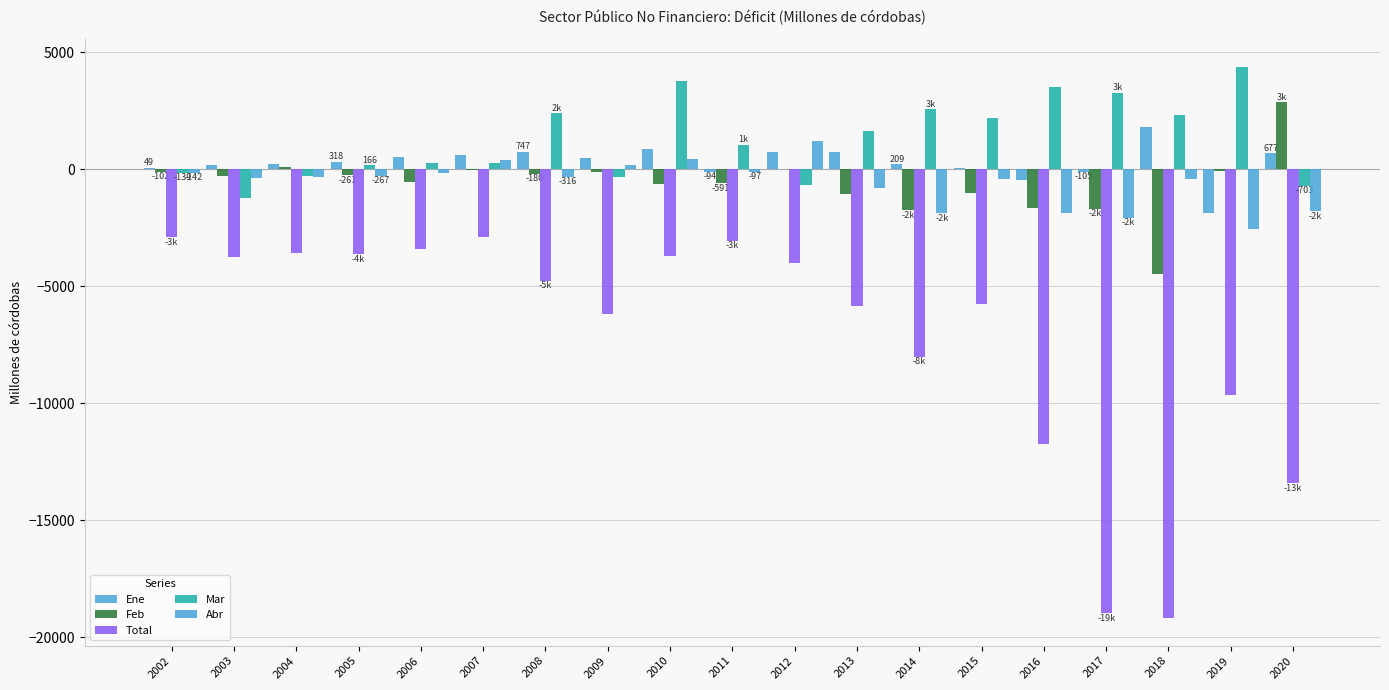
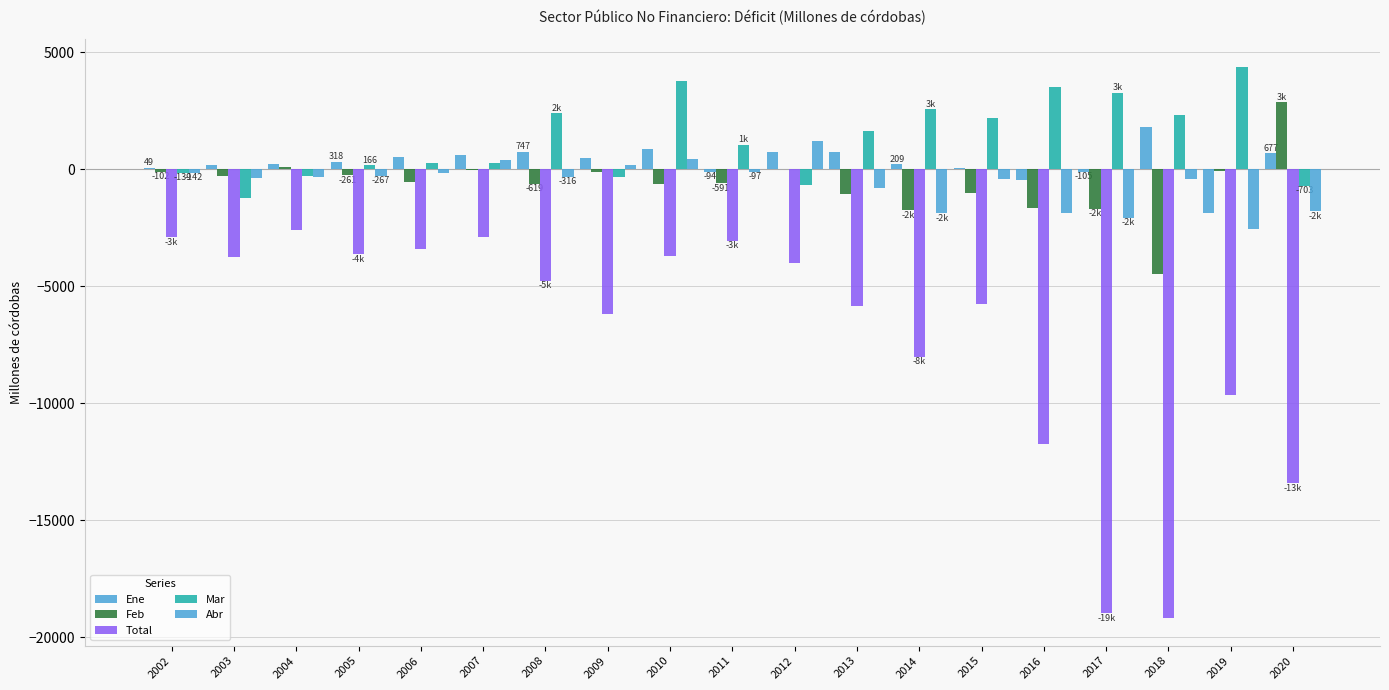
  {
    "Feb": {
      "2002": "-102",
      "2005": "-261",
-     "2008": "-180",
+     "2008": "-619",
      "2011": "-591",
      "2014": "-2k",
      "2017": "-2k",
      "2020": "3k"
    },
    "Total": {
      "2003": "-3800",
-     "2004": "-3600",
+     "2004": "-2600",
      "2006": "-3400",
      "2007": "-2900",
      "2009": "-6200",
      "2010": "-3700",
      "2012": "-4000",
      "2013": "-5900",
      "2015": "-5800",
      "2016": "-11700",
      "2018": "-19200",
      "2019": "-9700"
    },
    "Mar": {
      "2005": "166",
      "2008": "2k",
      "2011": "1k",
      "2014": "3k",
      "2017": "3k",
      "2020": "-703"
    }
  }
